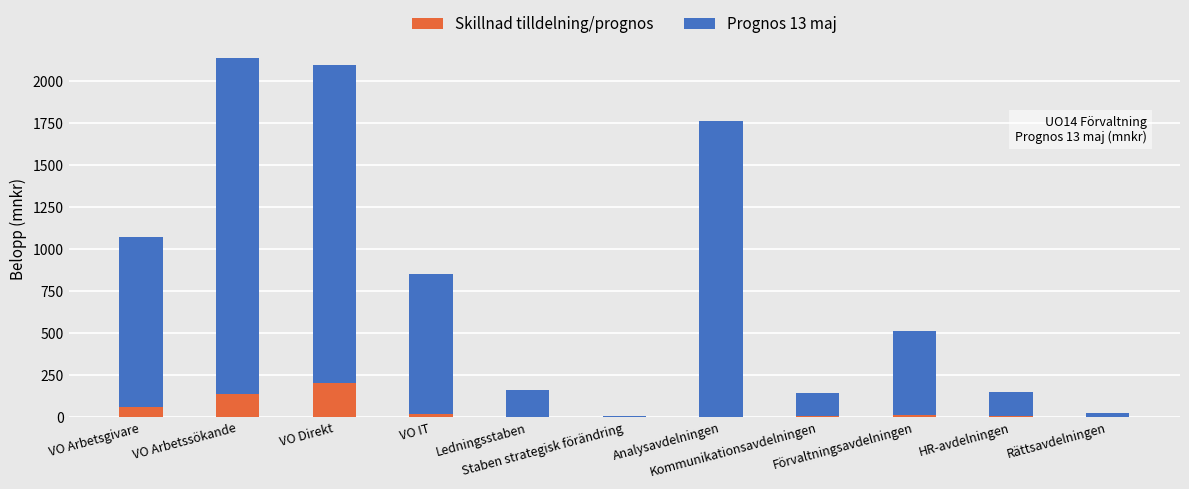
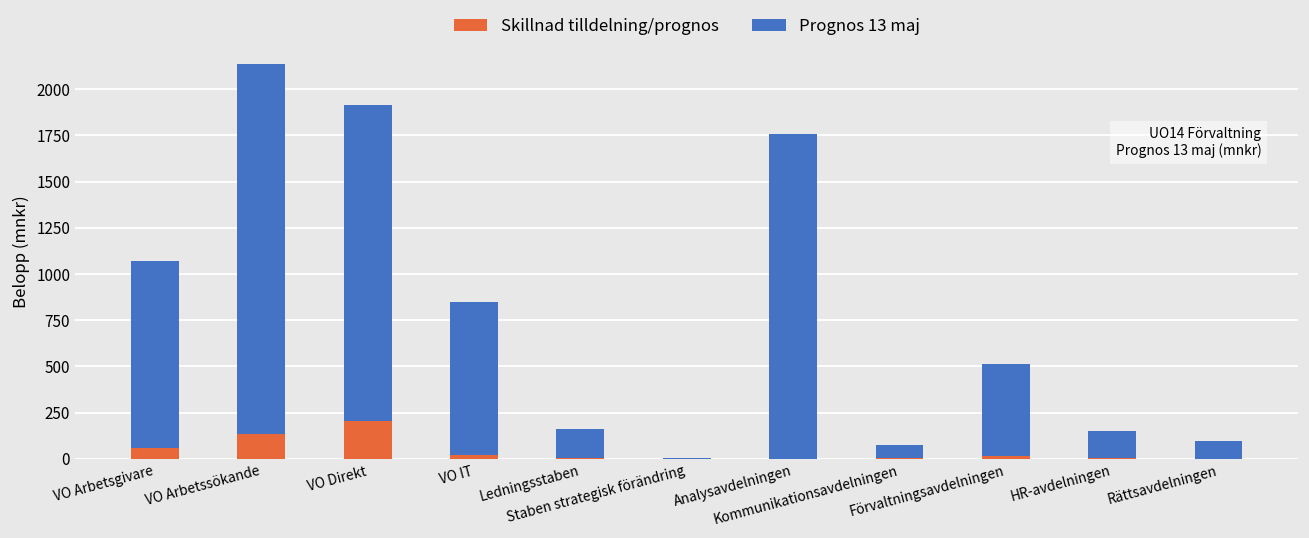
  {
    "Skillnad tilldelning/prognos": {
      "VO Arbetsgivare": 60,
      "VO Arbetssökande": 140,
      "VO Direkt": 200,
      "VO IT": 20
    },
    "Prognos 13 maj": {
      "VO Arbetsgivare": 1020,
      "VO Arbetssökande": 2000,
-     "VO Direkt": 1890,
+     "VO Direkt": 1710,
      "VO IT": 830,
      "Ledningsstaben": 160,
      "Analysavdelningen": 1760,
-     "Kommunikationsavdelningen": 140,
+     "Kommunikationsavdelningen": 70,
      "Förvaltningsavdelningen": 500,
      "HR-avdelningen": 150,
-     "Rättsavdelningen": 20
+     "Rättsavdelningen": 100
    }
  }
